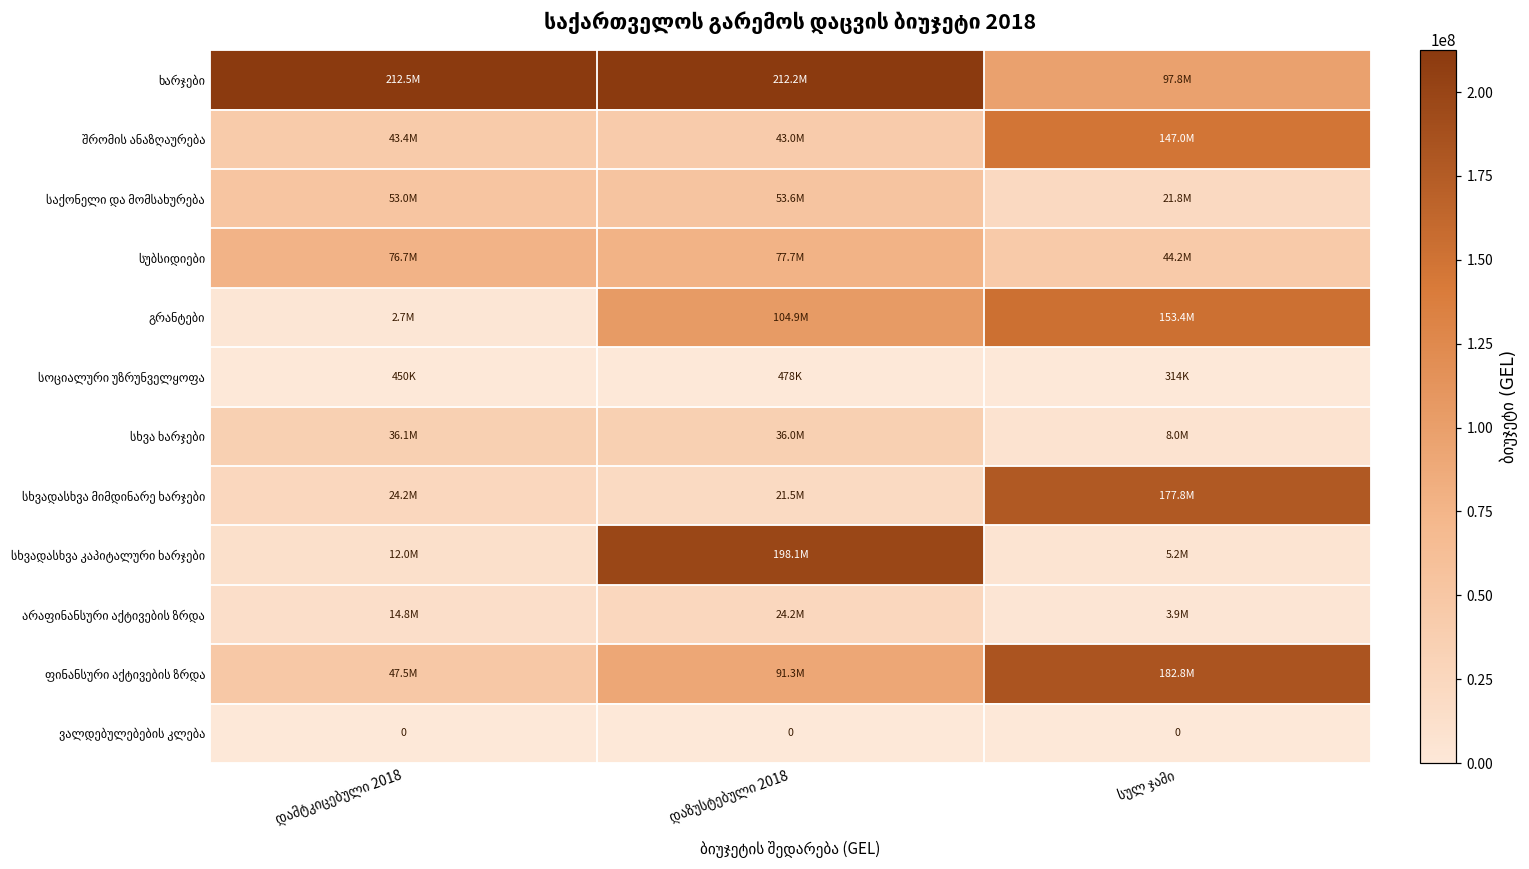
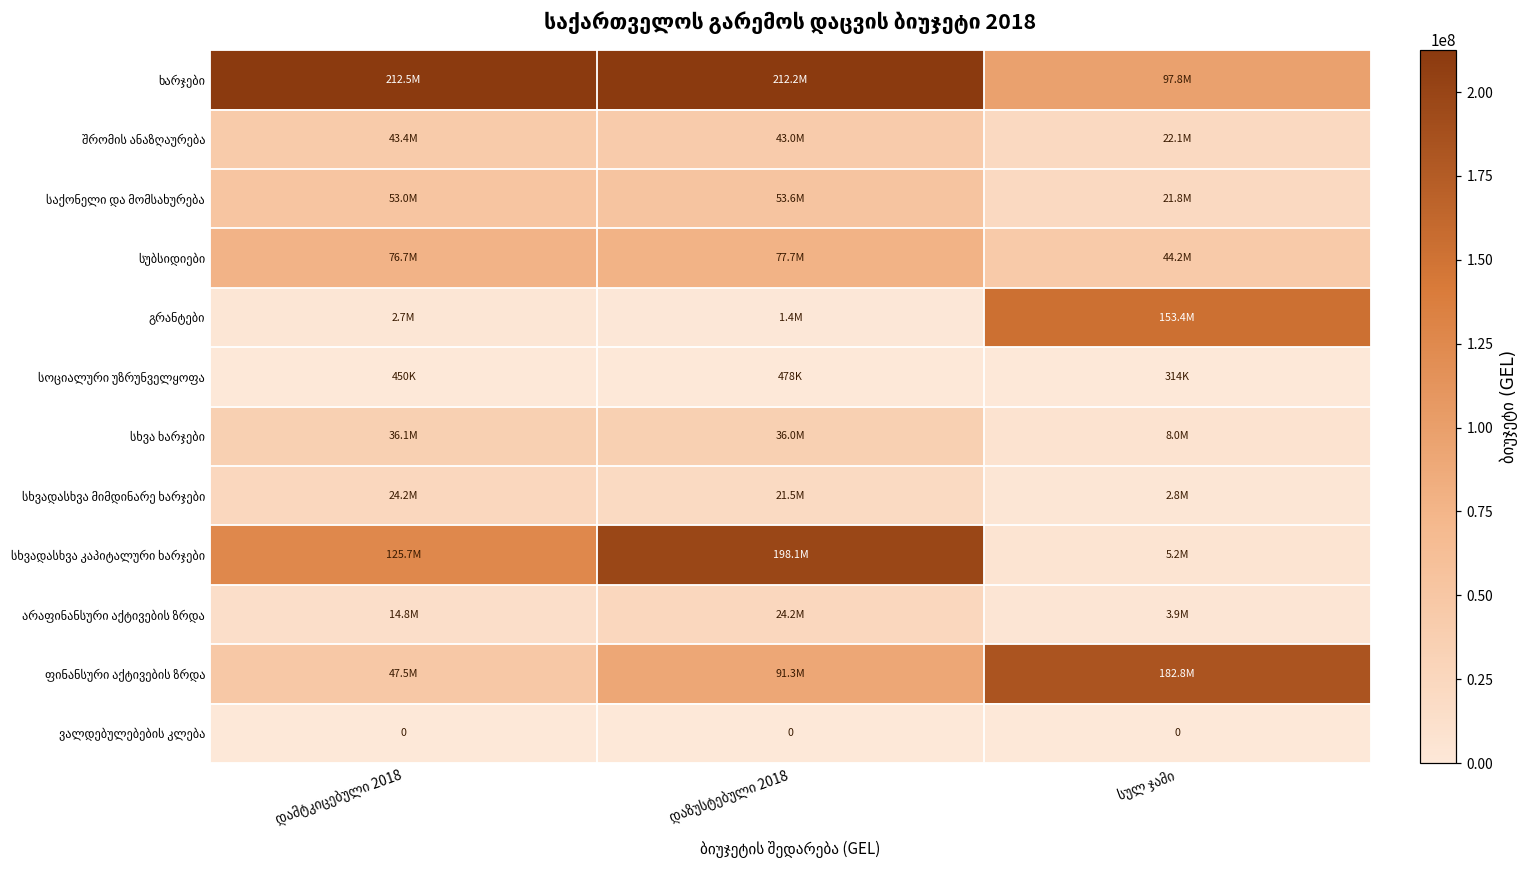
  {
    "ხარჯები": {
      "დამტკიცებული 2018": "212.5M",
      "დაზუსტებული 2018": "212.2M",
      "სულ ჯამი": "97.8M"
    },
    "შრომის ანაზღაურება": {
      "დამტკიცებული 2018": "43.4M",
      "დაზუსტებული 2018": "43.0M",
-     "სულ ჯამი": "147.0M"
+     "სულ ჯამი": "22.1M"
    },
    "საქონელი და მომსახურება": {
      "დამტკიცებული 2018": "53.0M",
      "დაზუსტებული 2018": "53.6M",
      "სულ ჯამი": "21.8M"
    },
    "სუბსიდიები": {
      "დამტკიცებული 2018": "76.7M",
      "დაზუსტებული 2018": "77.7M",
      "სულ ჯამი": "44.2M"
    },
    "გრანტები": {
      "დამტკიცებული 2018": "2.7M",
-     "დაზუსტებული 2018": "104.9M",
+     "დაზუსტებული 2018": "1.4M",
      "სულ ჯამი": "153.4M"
    },
    "სოციალური უზრუნველყოფა": {
      "დამტკიცებული 2018": "450K",
      "დაზუსტებული 2018": "478K",
      "სულ ჯამი": "314K"
    },
    "სხვა ხარჯები": {
      "დამტკიცებული 2018": "36.1M",
      "დაზუსტებული 2018": "36.0M",
      "სულ ჯამი": "8.0M"
    },
    "სხვადასხვა მიმდინარე ხარჯები": {
      "დამტკიცებული 2018": "24.2M",
      "დაზუსტებული 2018": "21.5M",
-     "სულ ჯამი": "177.8M"
+     "სულ ჯამი": "2.8M"
    },
    "სხვადასხვა კაპიტალური ხარჯები": {
-     "დამტკიცებული 2018": "12.0M",
+     "დამტკიცებული 2018": "125.7M",
      "დაზუსტებული 2018": "198.1M",
      "სულ ჯამი": "5.2M"
    },
    "არაფინანსური აქტივების ზრდა": {
      "დამტკიცებული 2018": "14.8M",
      "დაზუსტებული 2018": "24.2M",
      "სულ ჯამი": "3.9M"
    },
    "ფინანსური აქტივების ზრდა": {
      "დამტკიცებული 2018": "47.5M",
      "დაზუსტებული 2018": "91.3M",
      "სულ ჯამი": "182.8M"
    },
    "ვალდებულებების კლება": {
      "დამტკიცებული 2018": "0",
      "დაზუსტებული 2018": "0",
      "სულ ჯამი": "0"
    }
  }
